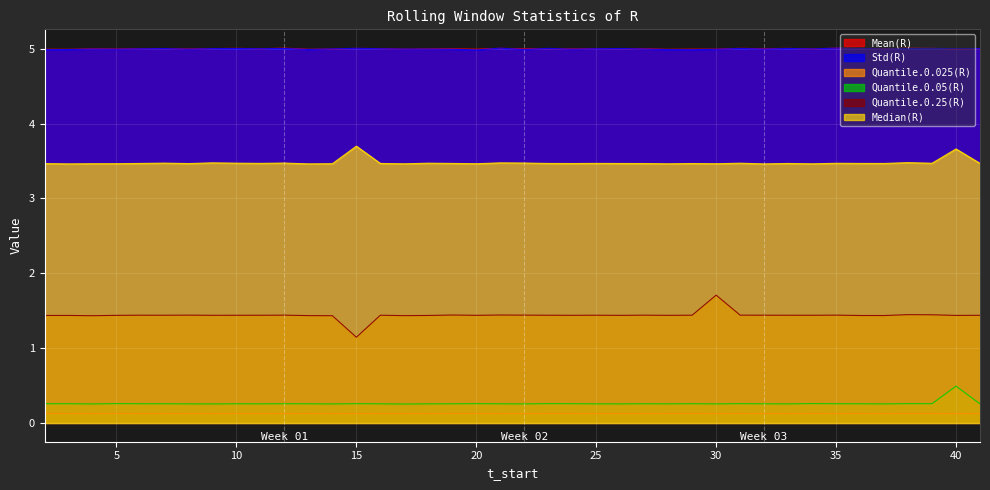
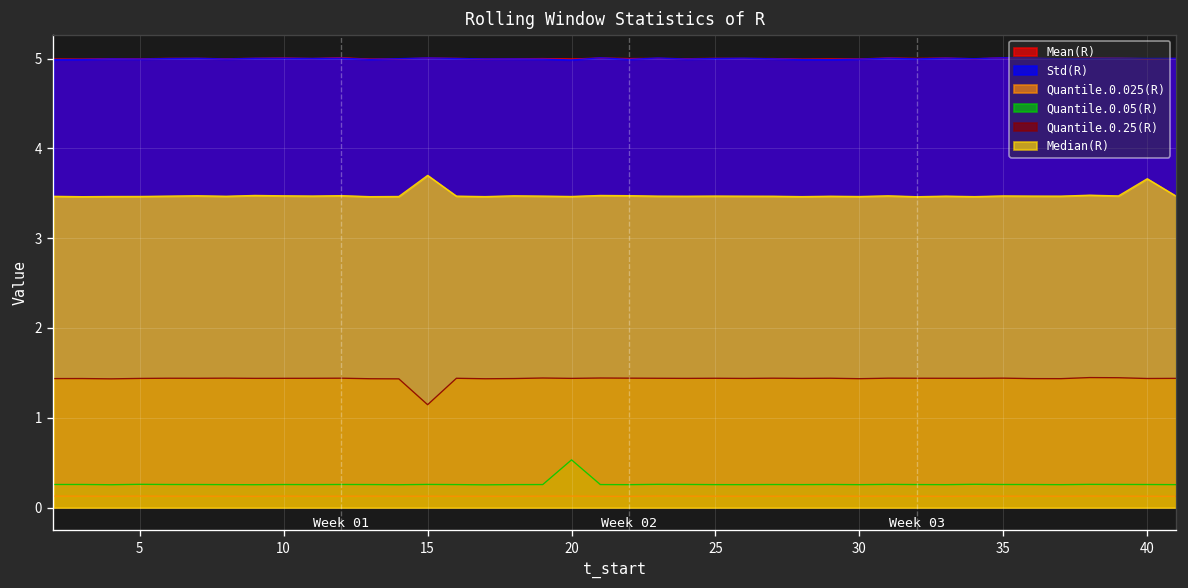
  {
    "Quantile.0.025(R)": {
      "5": 0.1,
      "10": 0.1,
      "15": 0.1,
      "20": 0.1,
      "25": 0.1,
      "30": 0.1,
      "35": 0.1,
      "40": 0.1
    },
    "Quantile.0.05(R)": {
      "5": 0.3,
      "10": 0.3,
      "15": 0.3,
-     "20": 0.3,
+     "20": 0.5,
      "25": 0.3,
      "30": 0.3,
      "35": 0.3,
-     "40": 0.5
+     "40": 0.3
    },
    "Quantile.0.25(R)": {
      "5": 1.4,
      "10": 1.4,
      "15": 1.1,
      "20": 1.4,
      "25": 1.4,
-     "30": 1.7,
+     "30": 1.4,
      "35": 1.4,
      "40": 1.4
    },
    "Median(R)": {
      "5": 3.5,
      "10": 3.5,
      "15": 3.7,
      "20": 3.5,
      "25": 3.5,
      "30": 3.5,
      "35": 3.5,
      "40": 3.7
    }
  }
